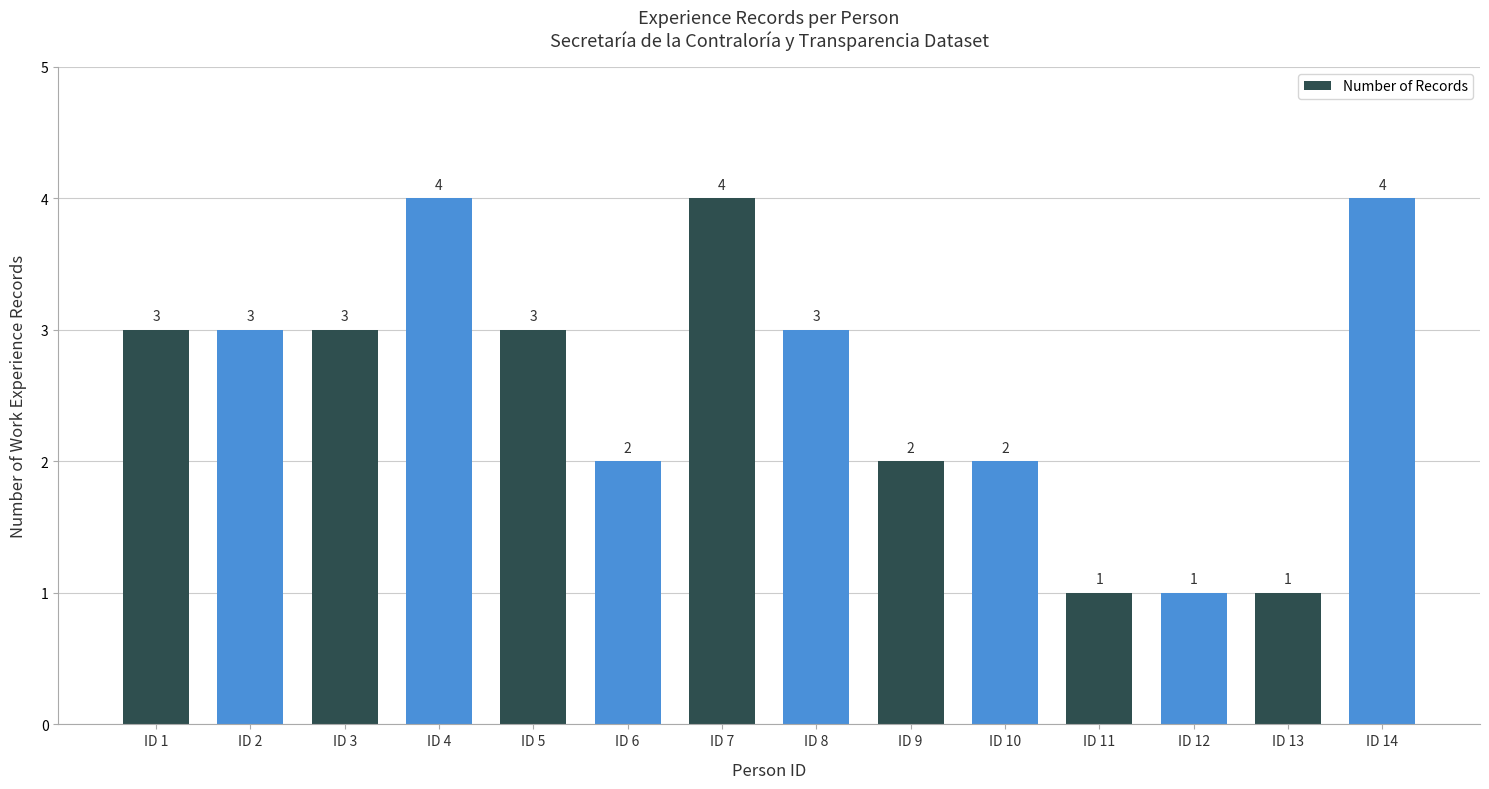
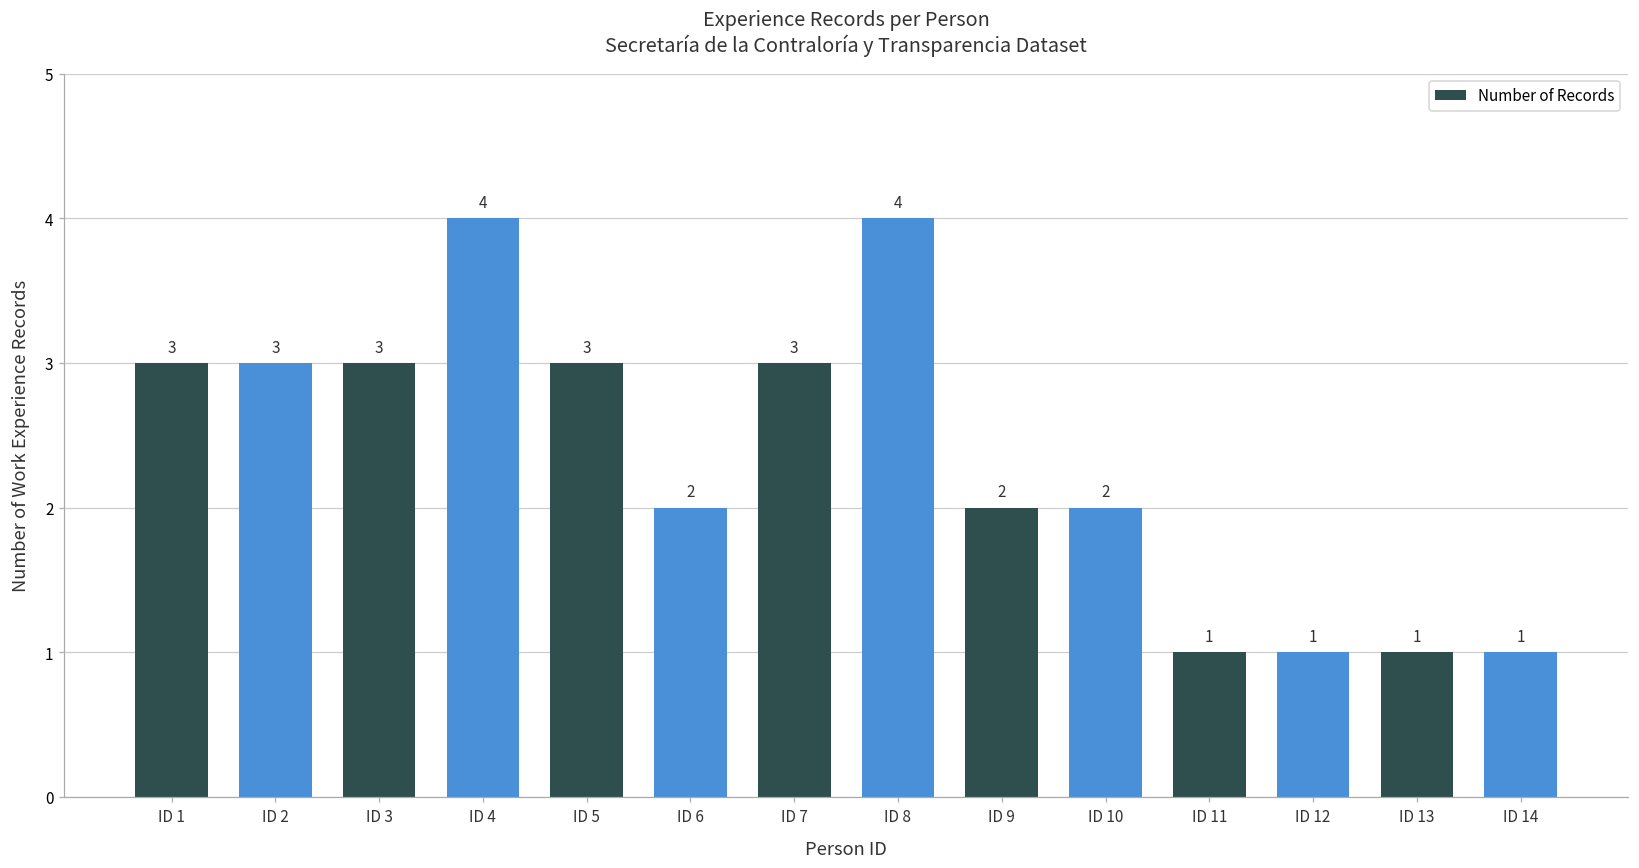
  {
    "ID 1": 3,
    "ID 2": 3,
    "ID 3": 3,
    "ID 4": 4,
    "ID 5": 3,
    "ID 6": 2,
-   "ID 7": 4,
-   "ID 8": 3,
+   "ID 7": 3,
+   "ID 8": 4,
    "ID 9": 2,
    "ID 10": 2,
    "ID 11": 1,
    "ID 12": 1,
    "ID 13": 1,
-   "ID 14": 4
+   "ID 14": 1
  }
